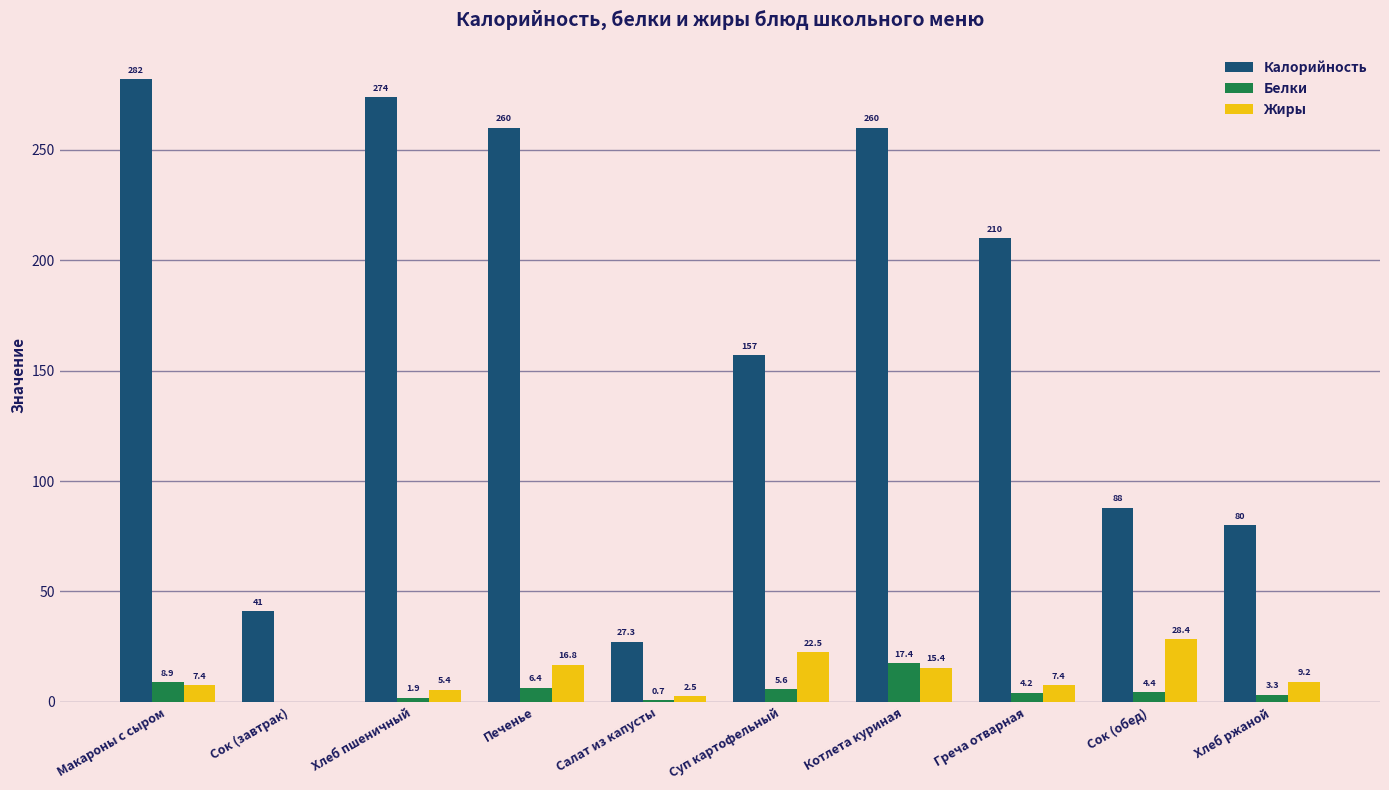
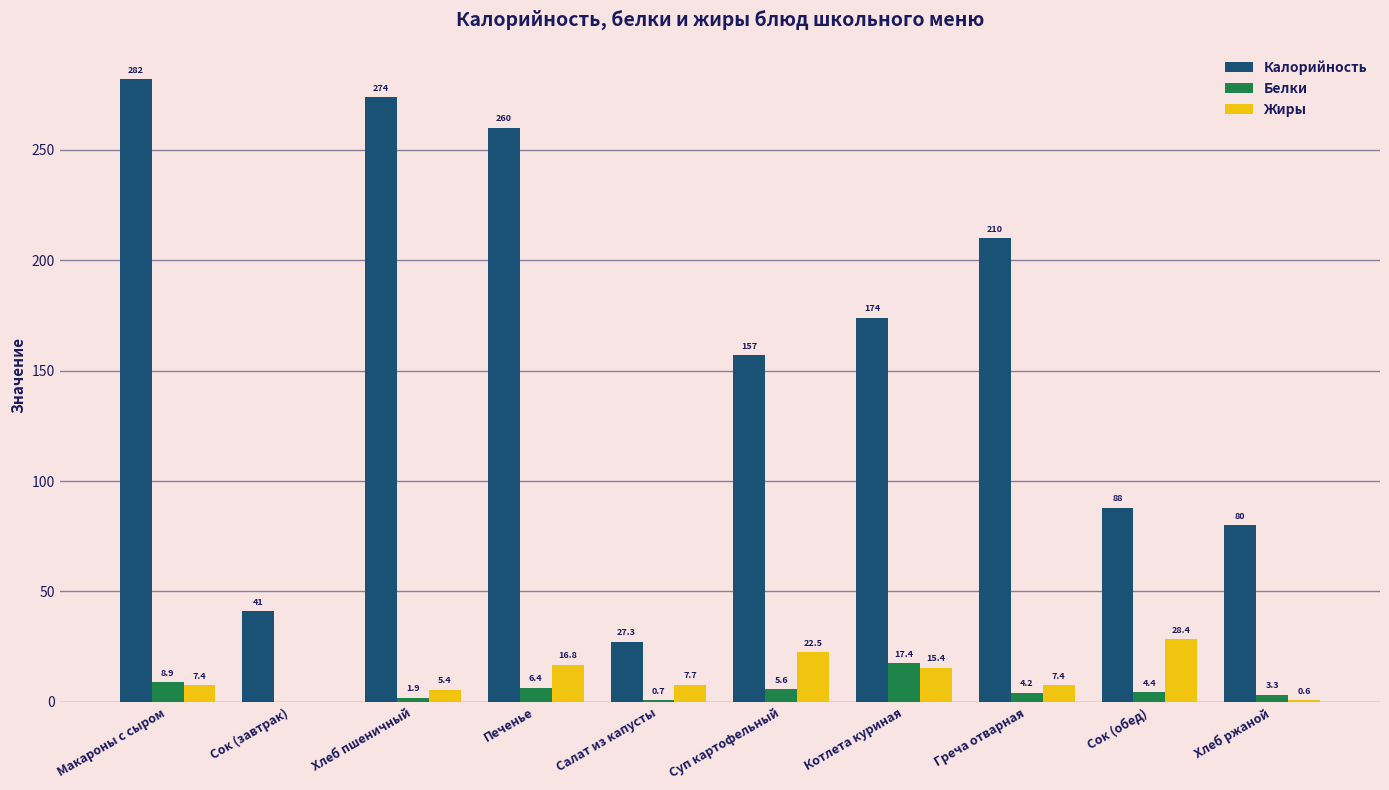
  {
    "Калорийность": {
      "Макароны с сыром": 282,
      "Сок (завтрак)": 41,
      "Хлеб пшеничный": 274,
      "Печенье": 260,
      "Салат из капусты": 27.3,
      "Суп картофельный": 157,
-     "Котлета куриная": 260,
+     "Котлета куриная": 174,
      "Греча отварная": 210,
      "Сок (обед)": 88,
      "Хлеб ржаной": 80
    },
    "Белки": {
      "Макароны с сыром": 8.9,
      "Хлеб пшеничный": 1.9,
      "Печенье": 6.4,
      "Салат из капусты": 0.7,
      "Суп картофельный": 5.6,
      "Котлета куриная": 17.4,
      "Греча отварная": 4.2,
      "Сок (обед)": 4.4,
      "Хлеб ржаной": 3.3
    },
    "Жиры": {
      "Макароны с сыром": 7.4,
      "Хлеб пшеничный": 5.4,
      "Печенье": 16.8,
-     "Салат из капусты": 2.5,
+     "Салат из капусты": 7.7,
      "Суп картофельный": 22.5,
      "Котлета куриная": 15.4,
      "Греча отварная": 7.4,
      "Сок (обед)": 28.4,
-     "Хлеб ржаной": 9.2
+     "Хлеб ржаной": 0.6
    }
  }
